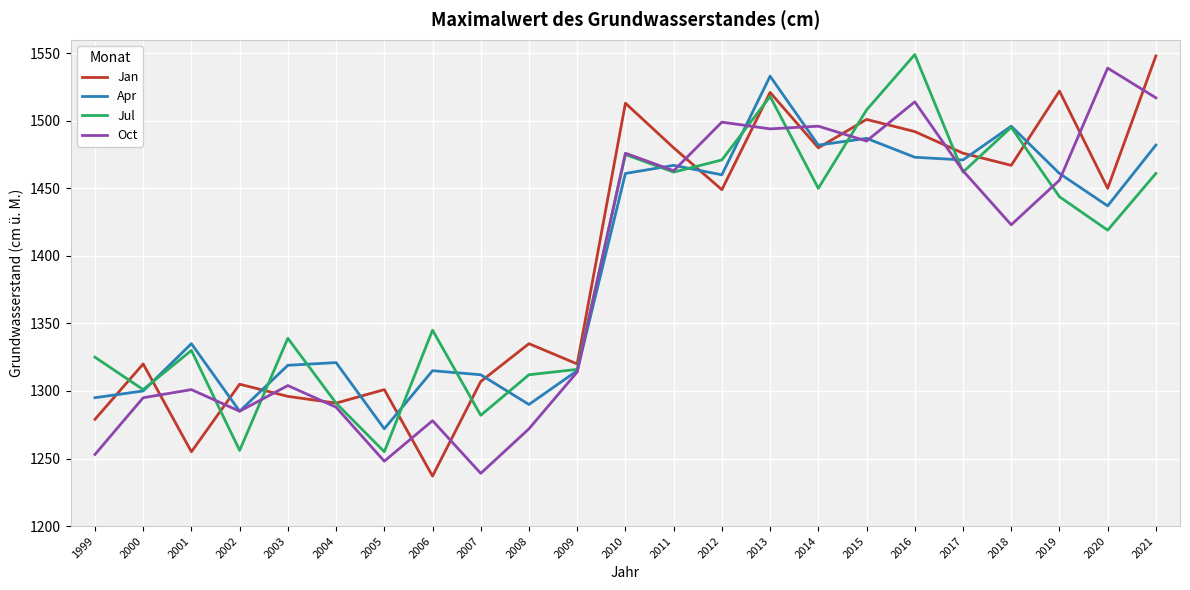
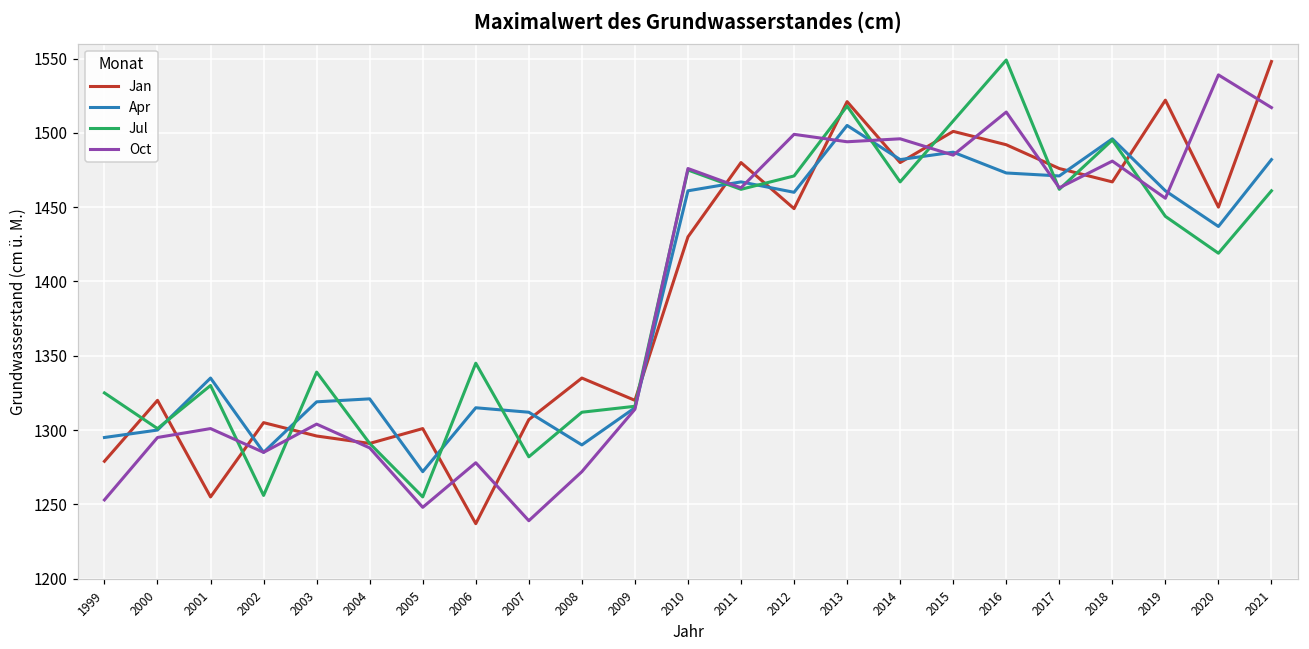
  {
    "Jan": {
      "1999": 1279,
      "2000": 1320,
      "2001": 1255,
      "2002": 1305,
      "2003": 1296,
      "2005": 1301,
      "2006": 1237,
      "2007": 1307,
      "2008": 1335,
      "2009": 1320,
-     "2010": 1513,
+     "2010": 1430,
      "2011": 1480,
      "2012": 1449,
      "2013": 1521,
      "2014": 1480,
      "2015": 1501,
      "2016": 1492,
      "2017": 1476,
      "2018": 1467,
      "2019": 1522,
      "2020": 1450,
      "2021": 1548
    },
    "Apr": {
      "1999": 1295,
      "2001": 1335,
      "2003": 1319,
      "2004": 1321,
      "2005": 1272,
      "2006": 1315,
      "2007": 1312,
      "2008": 1290,
      "2010": 1461,
      "2011": 1467,
      "2012": 1460,
-     "2013": 1533,
+     "2013": 1505,
      "2014": 1482,
      "2015": 1487,
      "2016": 1473,
      "2017": 1471,
      "2019": 1461,
      "2020": 1437,
      "2021": 1482
    },
    "Jul": {
      "1999": 1325,
      "2001": 1330,
      "2002": 1256,
      "2003": 1339,
      "2005": 1255,
      "2006": 1345,
      "2007": 1282,
      "2008": 1312,
      "2012": 1471,
      "2013": 1518,
-     "2014": 1450,
+     "2014": 1467,
      "2015": 1508,
      "2016": 1549,
      "2019": 1444,
      "2020": 1419,
      "2021": 1461
    },
    "Oct": {
      "1999": 1253,
      "2000": 1295,
      "2001": 1301,
      "2003": 1304,
      "2004": 1288,
      "2005": 1248,
      "2006": 1278,
      "2007": 1239,
      "2008": 1272,
      "2012": 1499,
      "2013": 1494,
      "2014": 1496,
      "2015": 1485,
      "2016": 1514,
-     "2018": 1423,
+     "2018": 1481,
      "2019": 1456,
      "2020": 1539,
      "2021": 1517
    }
  }
